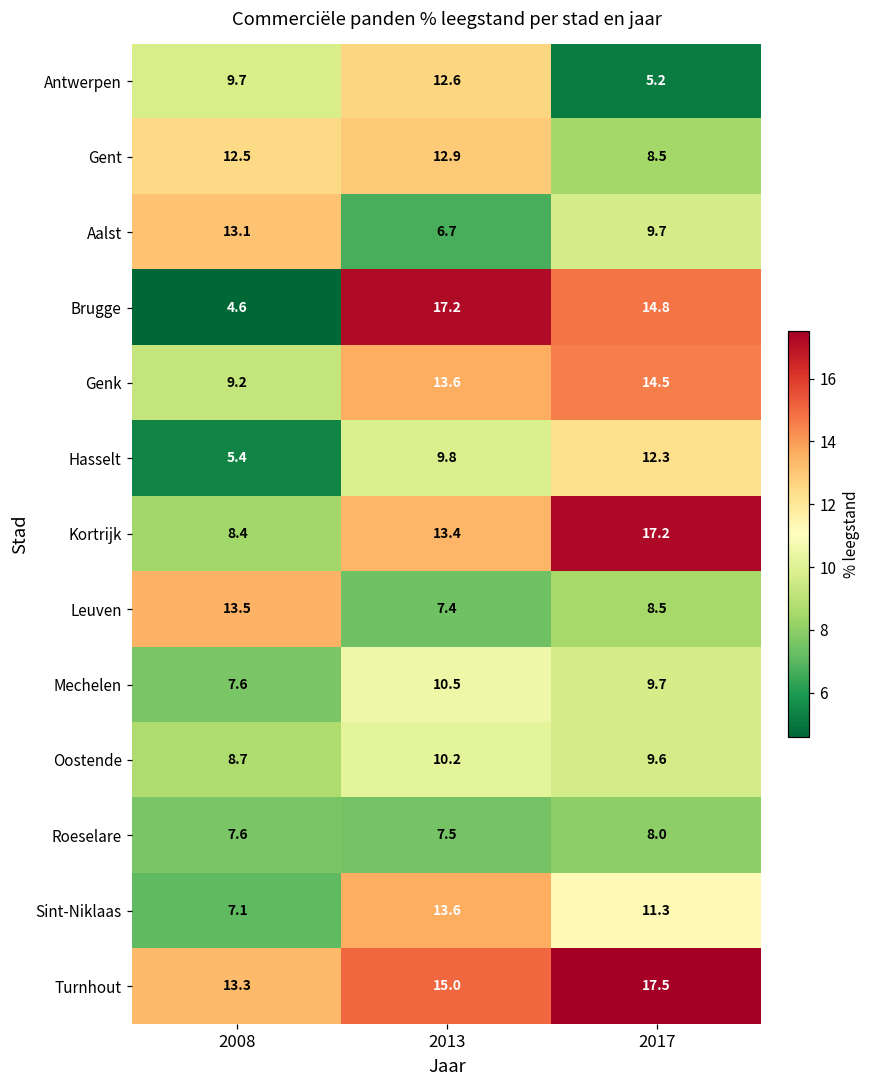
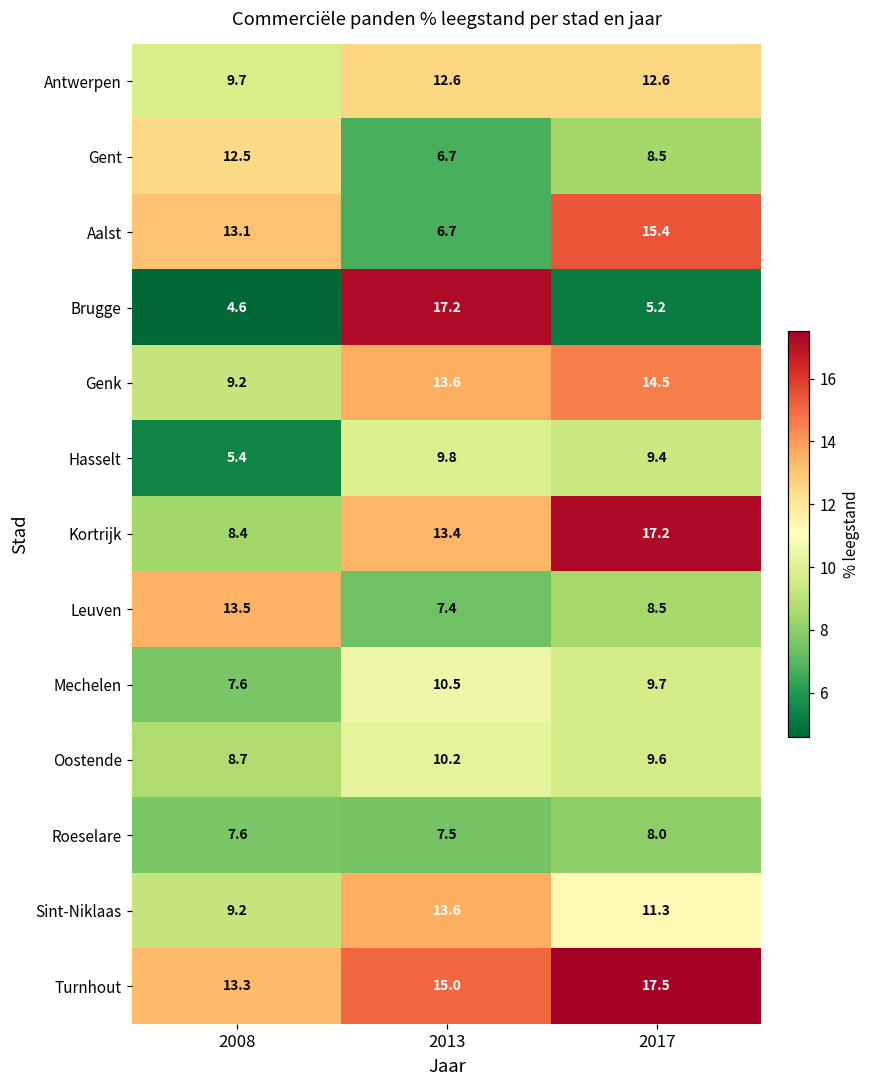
  {
    "Antwerpen": {
      "2008": 9.7,
      "2013": 12.6,
-     "2017": 5.2
+     "2017": 12.6
    },
    "Gent": {
      "2008": 12.5,
-     "2013": 12.9,
+     "2013": 6.7,
      "2017": 8.5
    },
    "Aalst": {
      "2008": 13.1,
      "2013": 6.7,
-     "2017": 9.7
+     "2017": 15.4
    },
    "Brugge": {
      "2008": 4.6,
      "2013": 17.2,
-     "2017": 14.8
+     "2017": 5.2
    },
    "Genk": {
      "2008": 9.2,
      "2013": 13.6,
      "2017": 14.5
    },
    "Hasselt": {
      "2008": 5.4,
      "2013": 9.8,
-     "2017": 12.3
+     "2017": 9.4
    },
    "Kortrijk": {
      "2008": 8.4,
      "2013": 13.4,
      "2017": 17.2
    },
    "Leuven": {
      "2008": 13.5,
      "2013": 7.4,
      "2017": 8.5
    },
    "Mechelen": {
      "2008": 7.6,
      "2013": 10.5,
      "2017": 9.7
    },
    "Oostende": {
      "2008": 8.7,
      "2013": 10.2,
      "2017": 9.6
    },
    "Roeselare": {
      "2008": 7.6,
      "2013": 7.5,
      "2017": 8.0
    },
    "Sint-Niklaas": {
-     "2008": 7.1,
+     "2008": 9.2,
      "2013": 13.6,
      "2017": 11.3
    },
    "Turnhout": {
      "2008": 13.3,
      "2013": 15.0,
      "2017": 17.5
    }
  }
